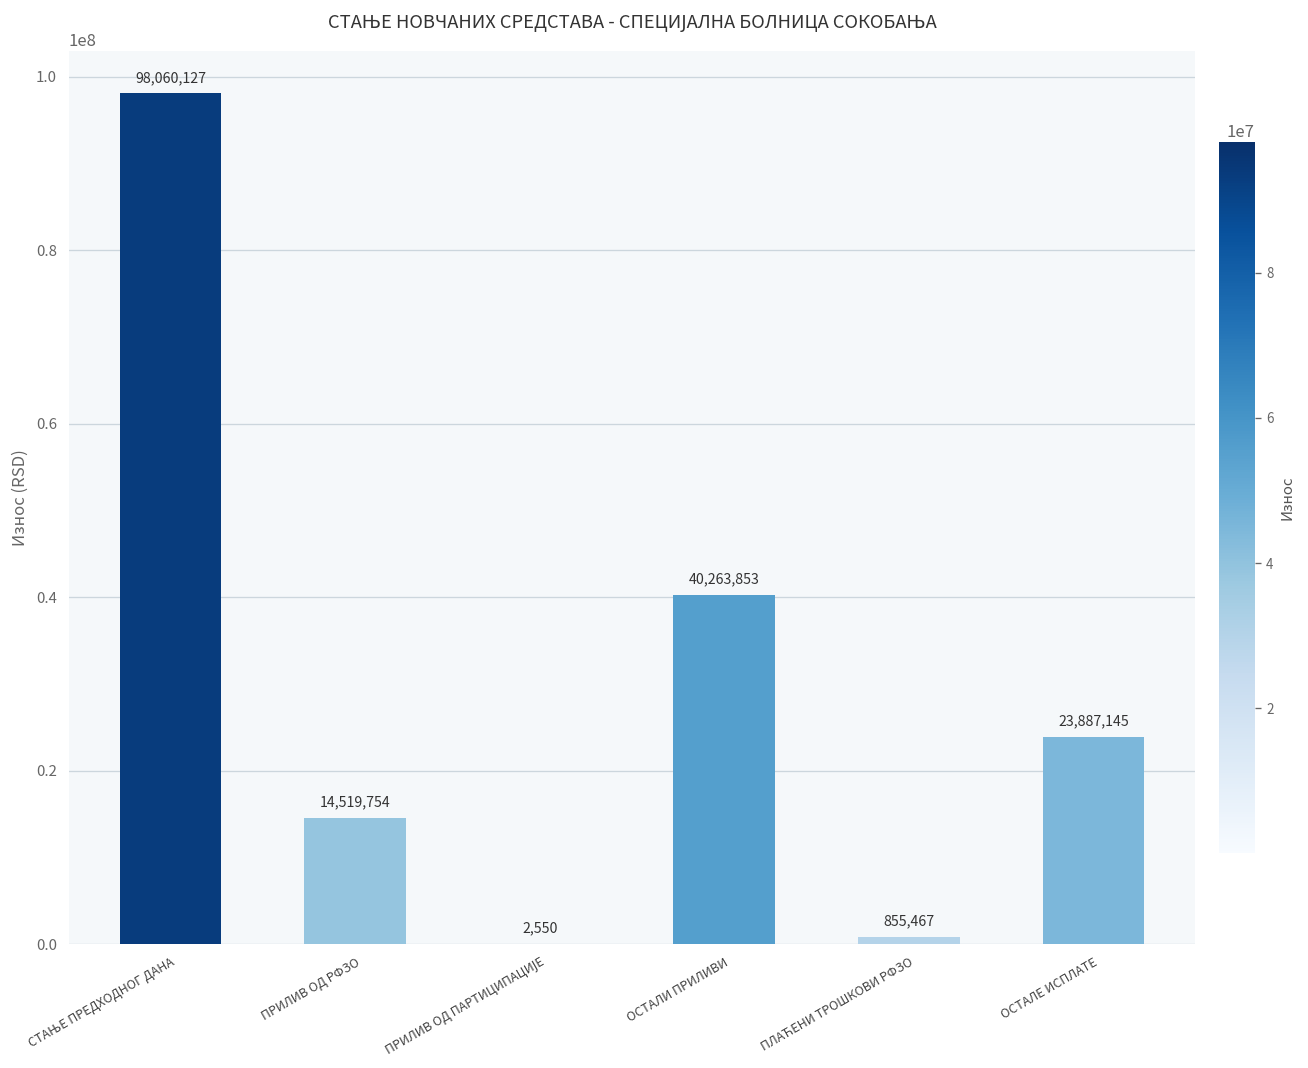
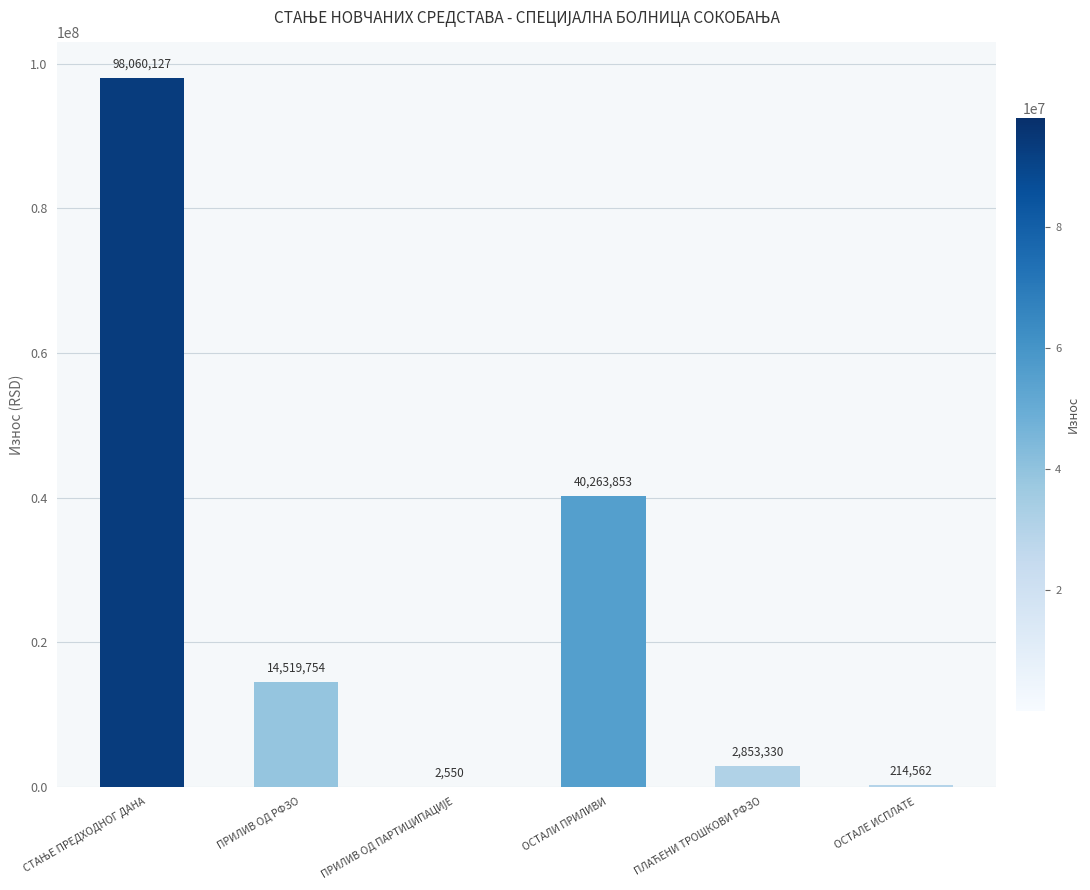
  {
    "СТАЊЕ ПРЕДХОДНОГ ДАНА": "98,060,127",
    "ПРИЛИВ ОД РФЗО": "14,519,754",
    "ПРИЛИВ ОД ПАРТИЦИПАЦИЈЕ": "2,550",
    "ОСТАЛИ ПРИЛИВИ": "40,263,853",
-   "ПЛАЋЕНИ ТРОШКОВИ РФЗО": "855,467",
-   "ОСТАЛЕ ИСПЛАТЕ": "23,887,145"
+   "ПЛАЋЕНИ ТРОШКОВИ РФЗО": "2,853,330",
+   "ОСТАЛЕ ИСПЛАТЕ": "214,562"
  }
